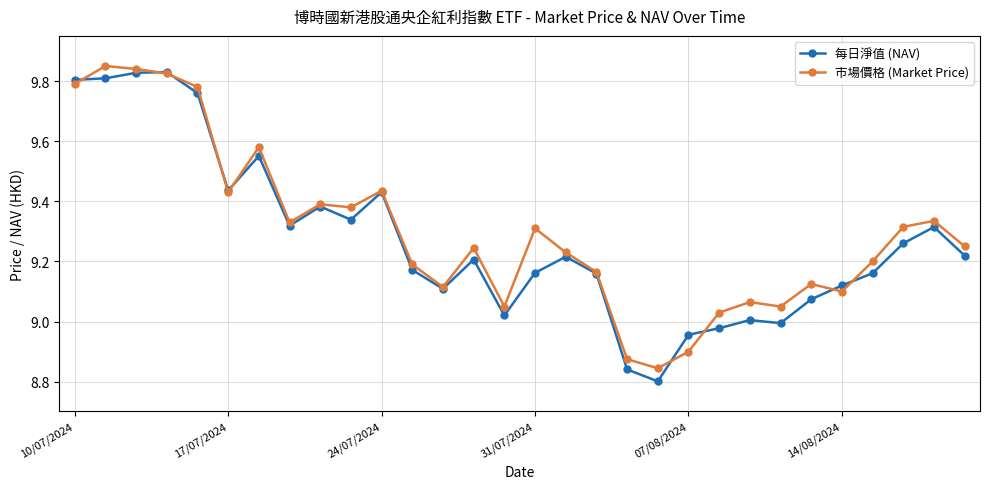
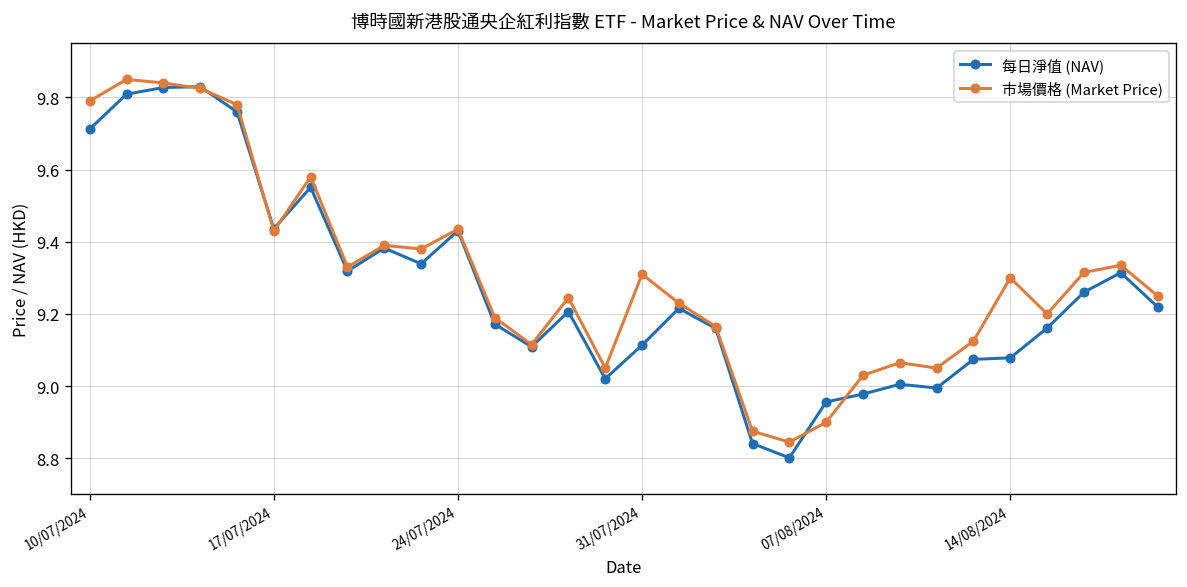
  {
    "每日淨值 (NAV)": {
-     "10/07/2024": 9.80,
-     "31/07/2024": 9.16,
+     "10/07/2024": 9.71,
+     "31/07/2024": 9.11,
      "07/08/2024": 8.96,
-     "14/08/2024": 9.12
+     "14/08/2024": 9.08
    },
    "市場價格 (Market Price)": {
      "10/07/2024": 9.79,
      "31/07/2024": 9.31,
      "07/08/2024": 8.9,
-     "14/08/2024": 9.1
+     "14/08/2024": 9.3
    }
  }
